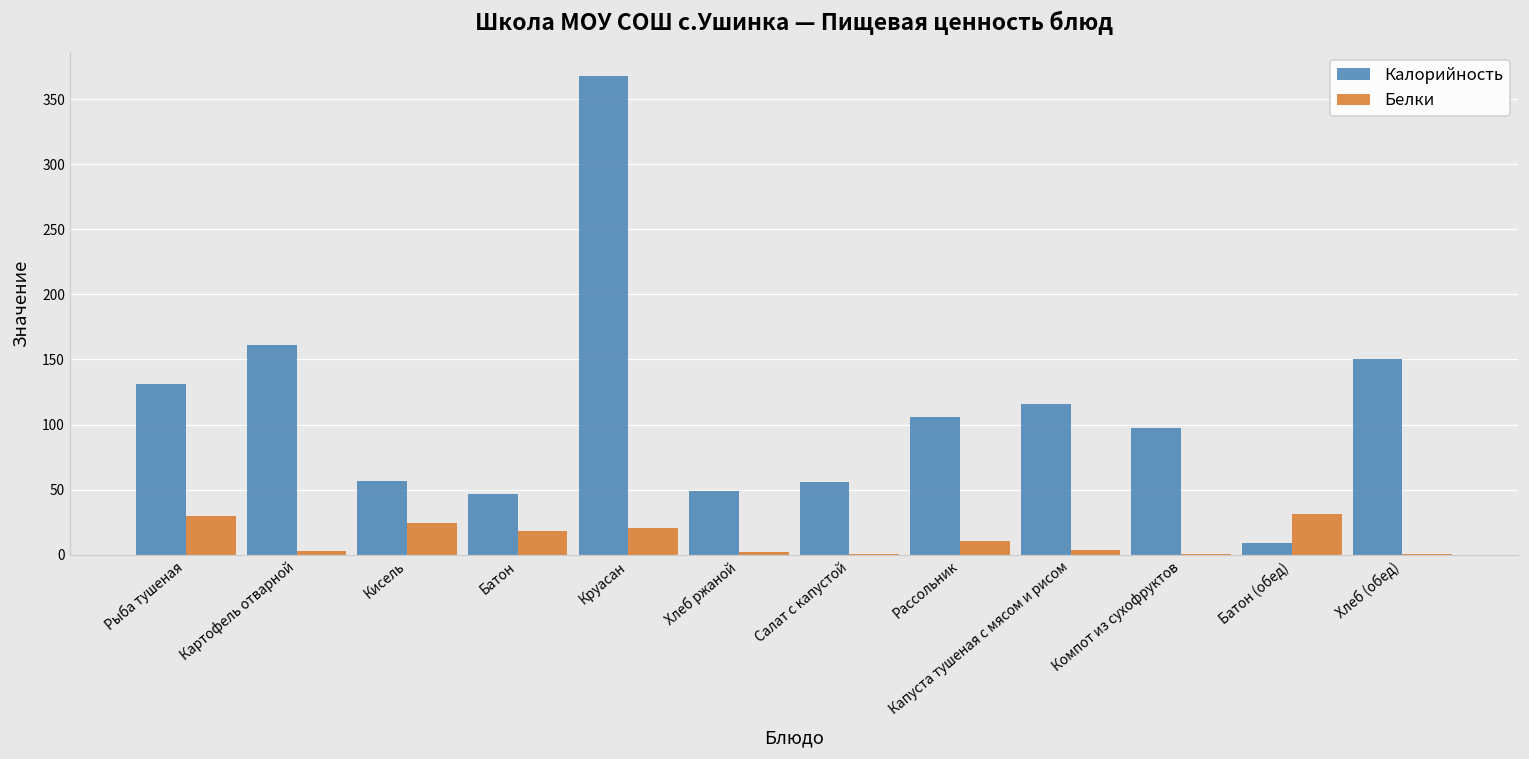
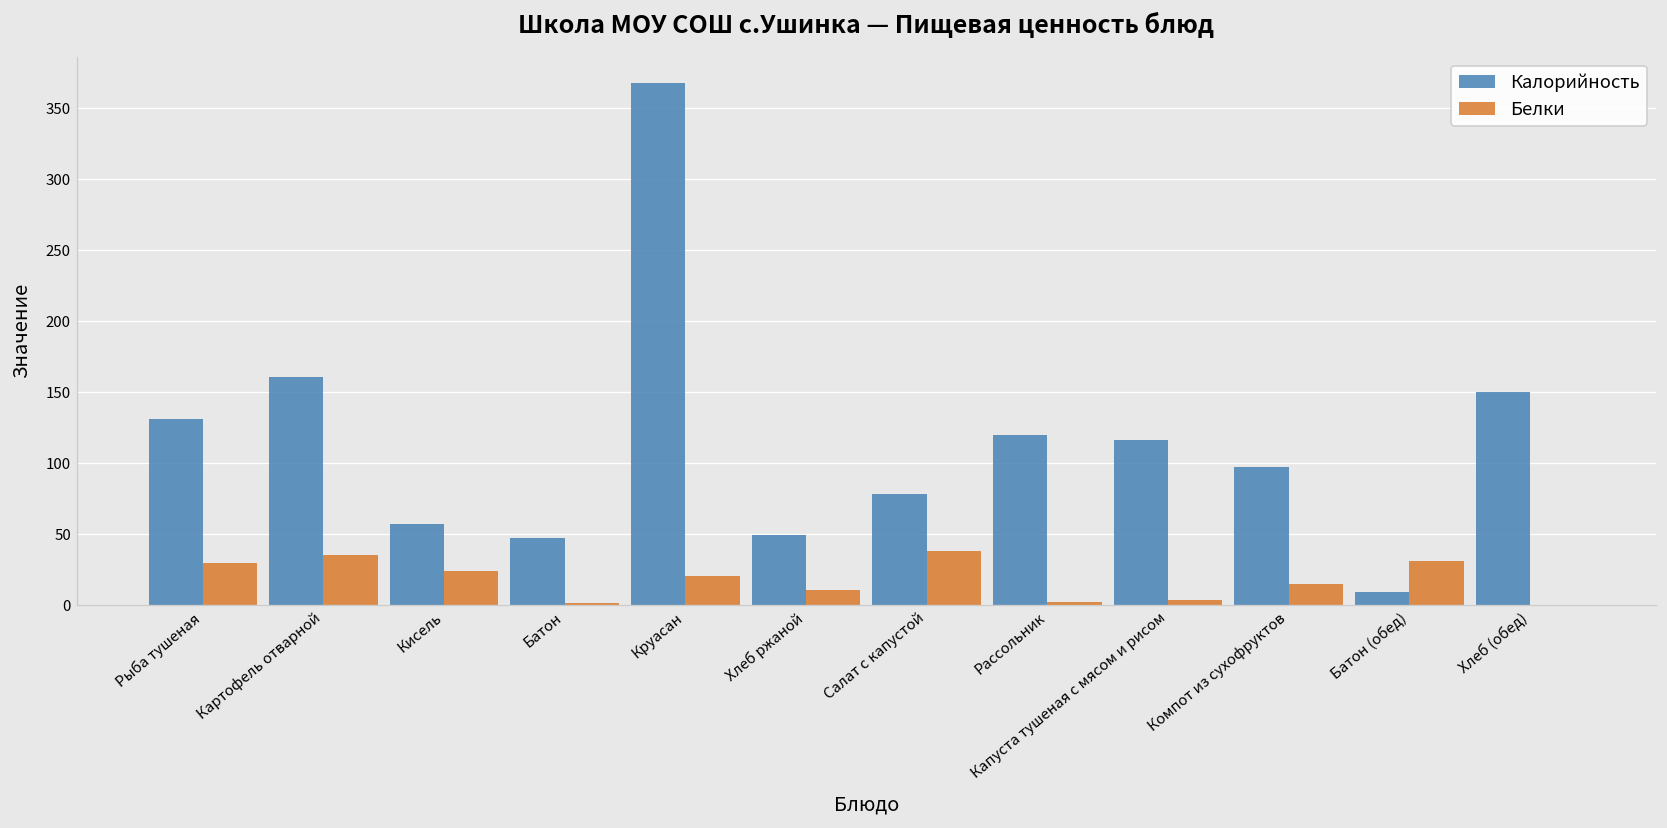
  {
    "Калорийность": {
      "Рыба тушеная": 131,
      "Картофель отварной": 161,
      "Кисель": 57,
      "Батон": 47,
      "Круасан": 368,
      "Хлеб ржаной": 49,
-     "Салат с капустой": 56,
-     "Рассольник": 106,
+     "Салат с капустой": 78,
+     "Рассольник": 120,
      "Капуста тушеная с мясом и рисом": 116,
      "Компот из сухофруктов": 97,
      "Батон (обед)": 9,
      "Хлеб (обед)": 150
    },
    "Белки": {
      "Рыба тушеная": 29,
-     "Картофель отварной": 3,
+     "Картофель отварной": 35,
      "Кисель": 24,
-     "Батон": 18,
+     "Батон": 2,
      "Круасан": 21,
-     "Хлеб ржаной": 2,
-     "Салат с капустой": 1,
-     "Рассольник": 11,
+     "Хлеб ржаной": 11,
+     "Салат с капустой": 38,
+     "Рассольник": 2,
      "Капуста тушеная с мясом и рисом": 4,
-     "Компот из сухофруктов": 1,
+     "Компот из сухофруктов": 15,
      "Батон (обед)": 31
    }
  }
